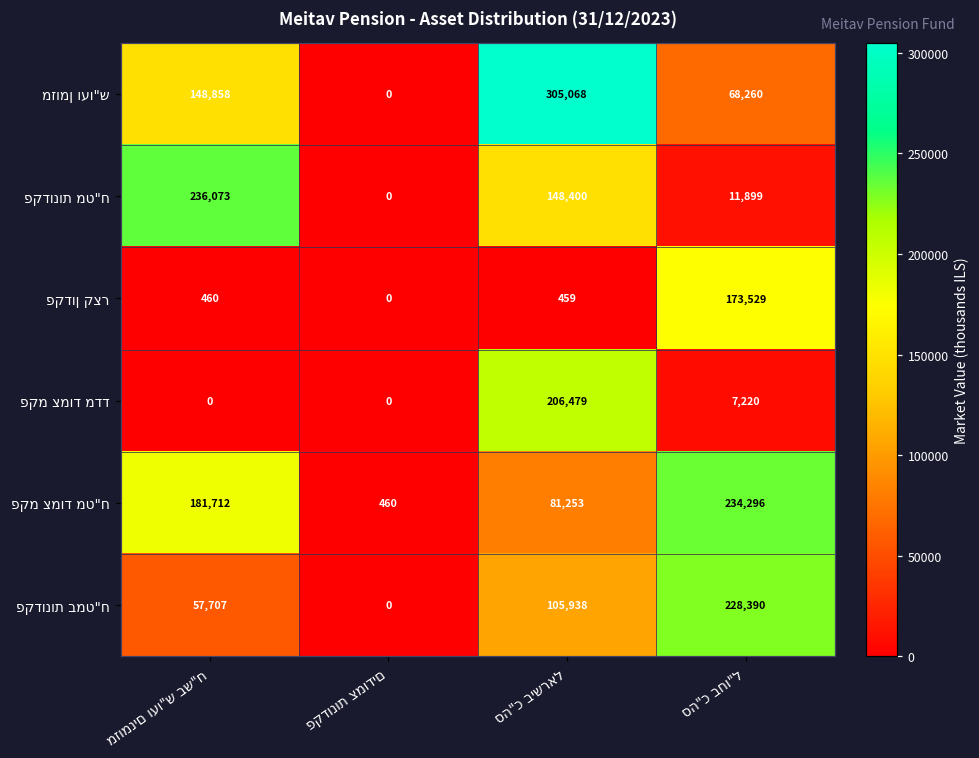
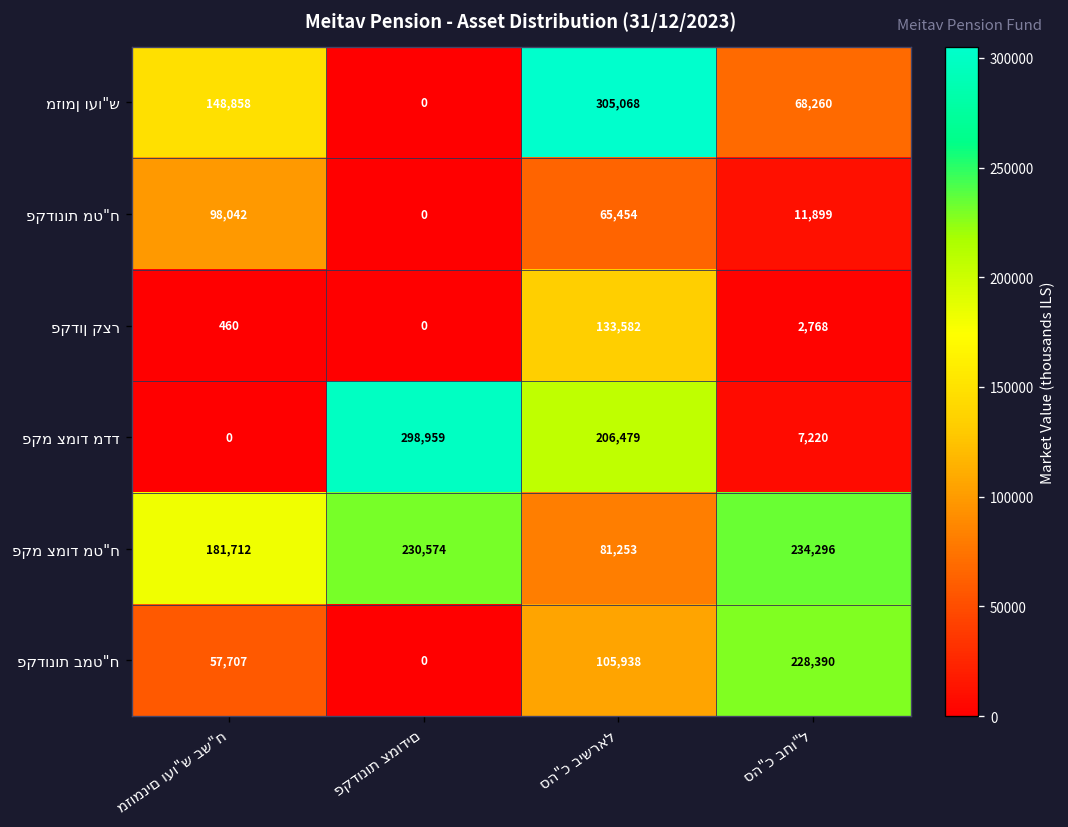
  {
    "מזומן ועו\"ש": {
      "מזומנים ועו\"ש בש\"ח": "148,858",
      "פקדונות צמודים": "0",
      "סה\"כ בישראל": "305,068",
      "סה\"כ בחו\"ל": "68,260"
    },
    "פקדונות מט\"ח": {
-     "מזומנים ועו\"ש בש\"ח": "236,073",
+     "מזומנים ועו\"ש בש\"ח": "98,042",
      "פקדונות צמודים": "0",
-     "סה\"כ בישראל": "148,400",
+     "סה\"כ בישראל": "65,454",
      "סה\"כ בחו\"ל": "11,899"
    },
    "פקדון קצר": {
      "מזומנים ועו\"ש בש\"ח": "460",
      "פקדונות צמודים": "0",
-     "סה\"כ בישראל": "459",
-     "סה\"כ בחו\"ל": "173,529"
+     "סה\"כ בישראל": "133,582",
+     "סה\"כ בחו\"ל": "2,768"
    },
    "פקמ צמוד מדד": {
      "מזומנים ועו\"ש בש\"ח": "0",
-     "פקדונות צמודים": "0",
+     "פקדונות צמודים": "298,959",
      "סה\"כ בישראל": "206,479",
      "סה\"כ בחו\"ל": "7,220"
    },
    "פקמ צמוד מט\"ח": {
      "מזומנים ועו\"ש בש\"ח": "181,712",
-     "פקדונות צמודים": "460",
+     "פקדונות צמודים": "230,574",
      "סה\"כ בישראל": "81,253",
      "סה\"כ בחו\"ל": "234,296"
    },
    "פקדונות במט\"ח": {
      "מזומנים ועו\"ש בש\"ח": "57,707",
      "פקדונות צמודים": "0",
      "סה\"כ בישראל": "105,938",
      "סה\"כ בחו\"ל": "228,390"
    }
  }
